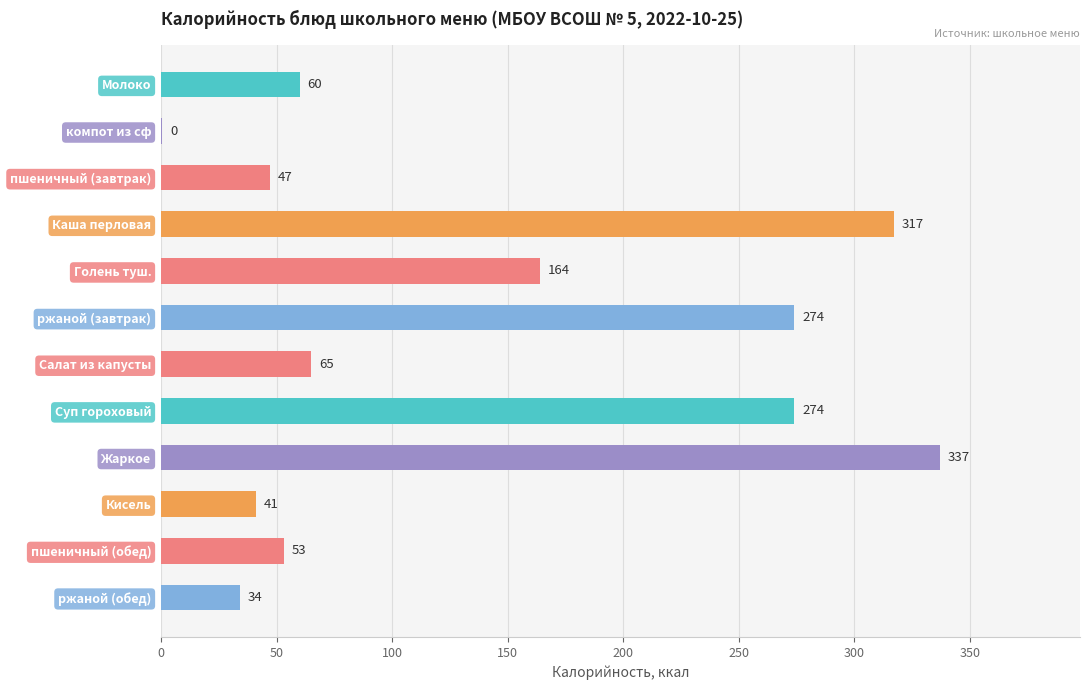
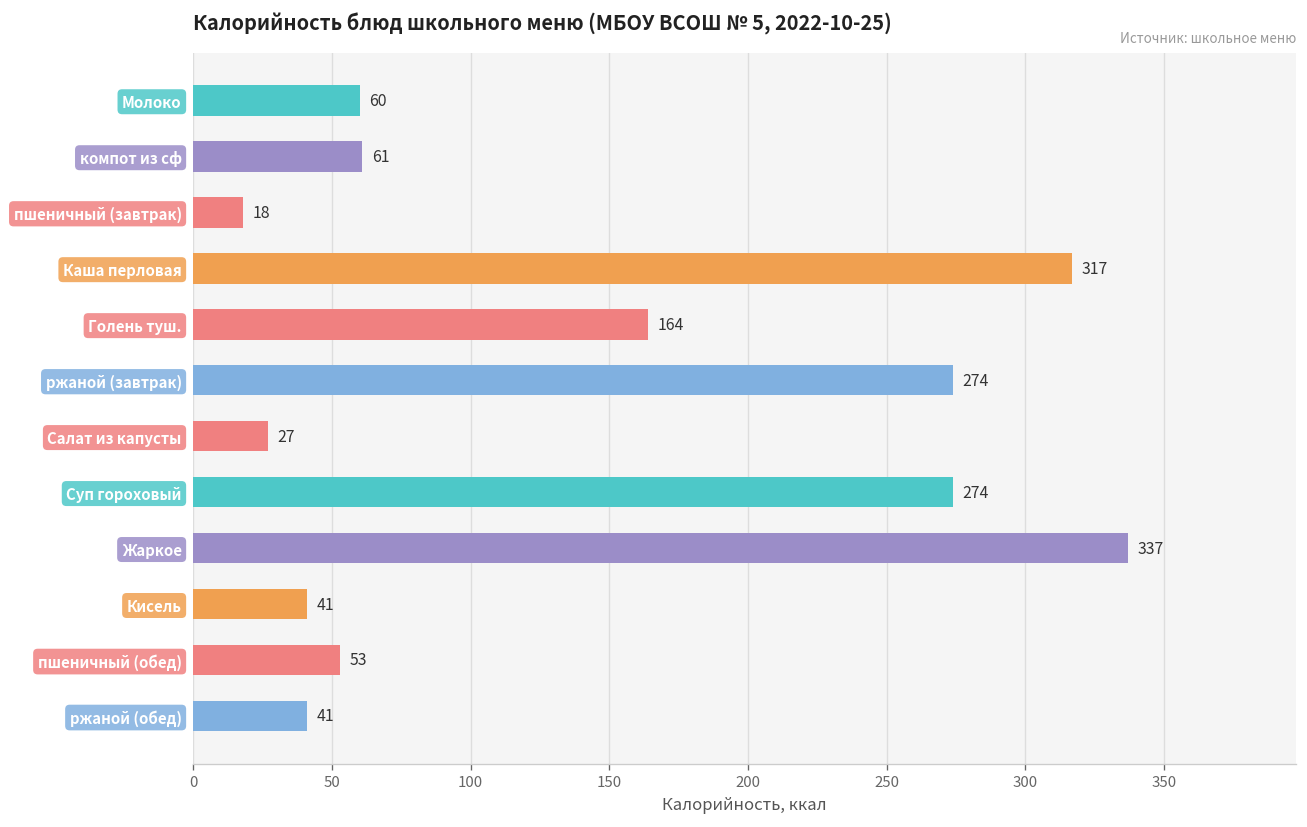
  {
    "Молоко": 60,
-   "компот из сф": 0,
-   "пшеничный (завтрак)": 47,
+   "компот из сф": 61,
+   "пшеничный (завтрак)": 18,
    "Каша перловая": 317,
    "Голень туш.": 164,
    "ржаной (завтрак)": 274,
-   "Салат из капусты": 65,
+   "Салат из капусты": 27,
    "Суп гороховый": 274,
    "Жаркое": 337,
    "Кисель": 41,
    "пшеничный (обед)": 53,
-   "ржаной (обед)": 34
+   "ржаной (обед)": 41
  }
